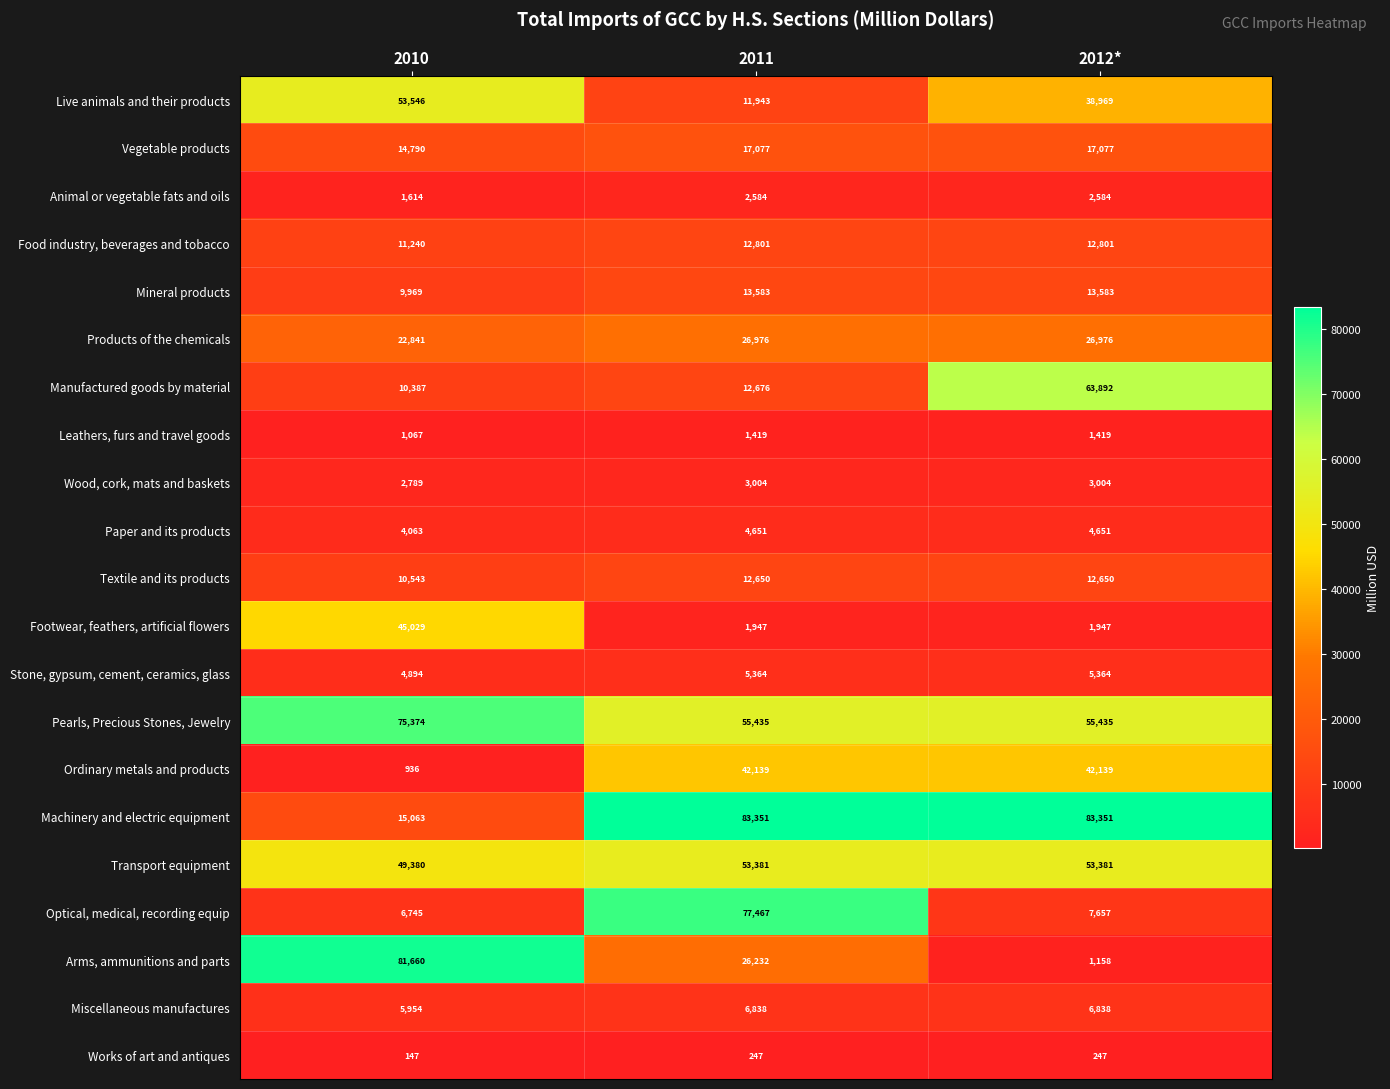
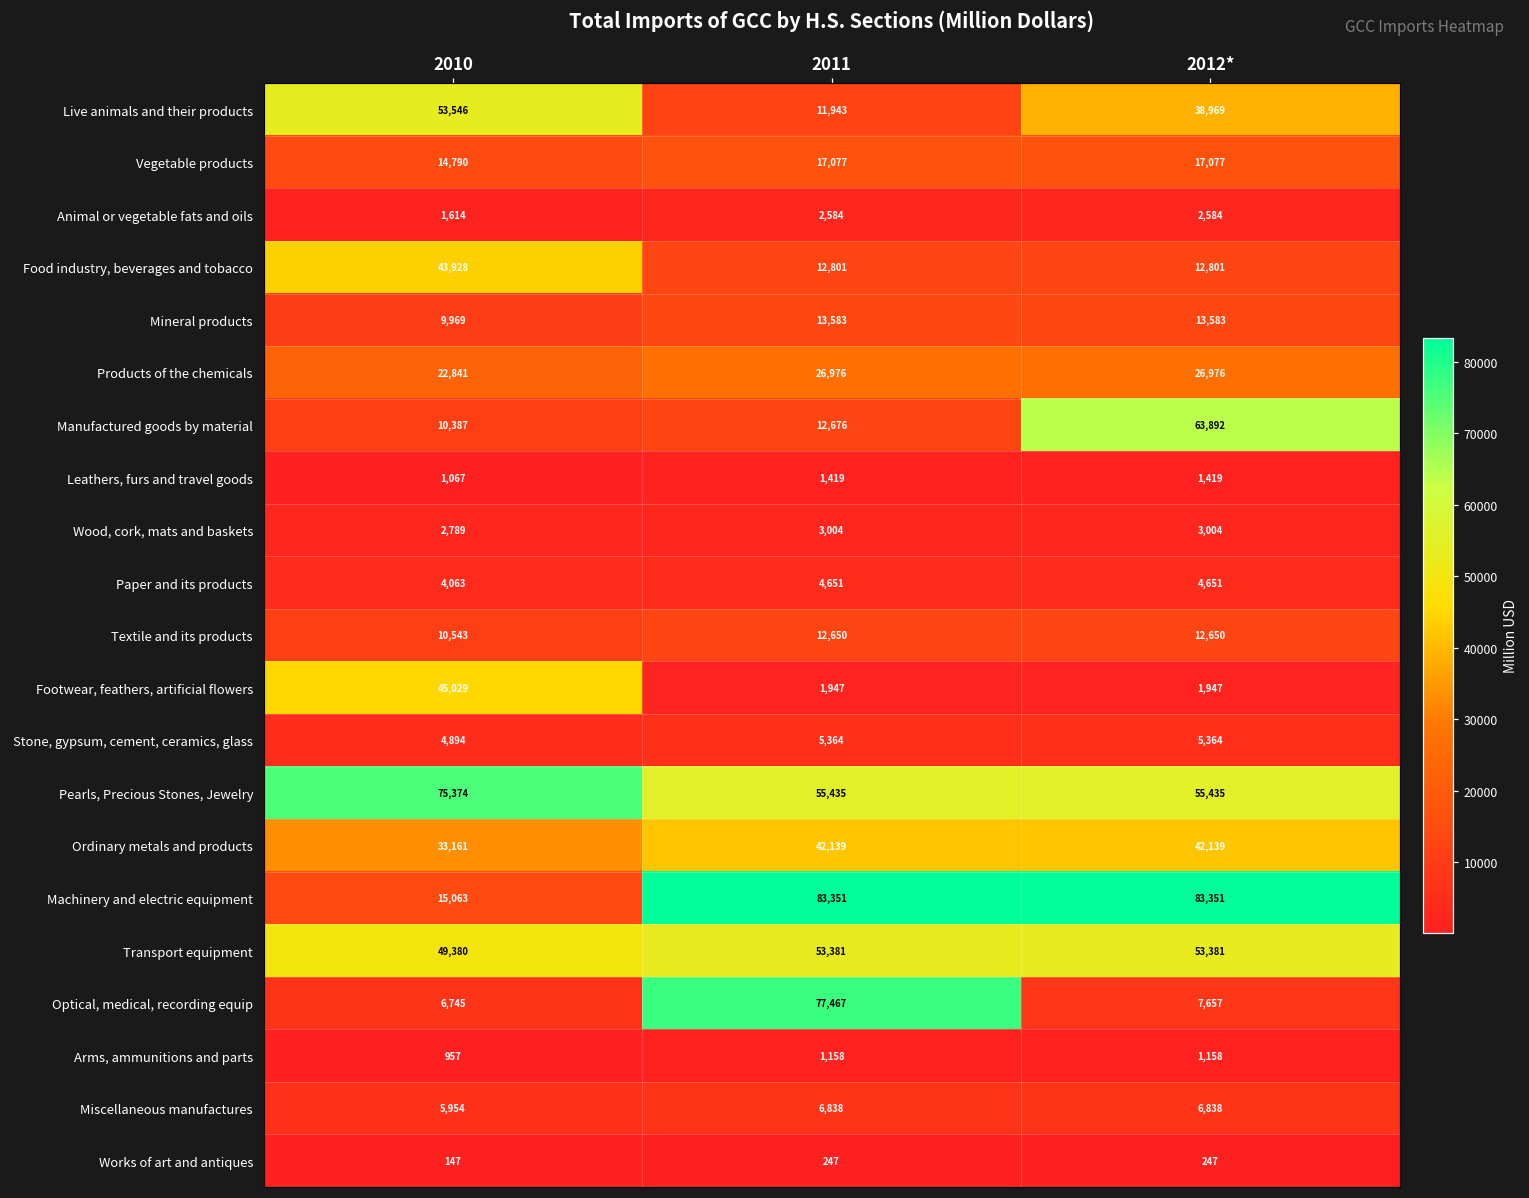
  {
    "Live animals and their products": {
      "2010": "53,546",
      "2011": "11,943",
      "2012*": "38,969"
    },
    "Vegetable products": {
      "2010": "14,790",
      "2011": "17,077",
      "2012*": "17,077"
    },
    "Animal or vegetable fats and oils": {
      "2010": "1,614",
      "2011": "2,584",
      "2012*": "2,584"
    },
    "Food industry, beverages and tobacco": {
-     "2010": "11,240",
+     "2010": "43,928",
      "2011": "12,801",
      "2012*": "12,801"
    },
    "Mineral products": {
      "2010": "9,969",
      "2011": "13,583",
      "2012*": "13,583"
    },
    "Products of the chemicals": {
      "2010": "22,841",
      "2011": "26,976",
      "2012*": "26,976"
    },
    "Manufactured goods by material": {
      "2010": "10,387",
      "2011": "12,676",
      "2012*": "63,892"
    },
    "Leathers, furs and travel goods": {
      "2010": "1,067",
      "2011": "1,419",
      "2012*": "1,419"
    },
    "Wood, cork, mats and baskets": {
      "2010": "2,789",
      "2011": "3,004",
      "2012*": "3,004"
    },
    "Paper and its products": {
      "2010": "4,063",
      "2011": "4,651",
      "2012*": "4,651"
    },
    "Textile and its products": {
      "2010": "10,543",
      "2011": "12,650",
      "2012*": "12,650"
    },
    "Footwear, feathers, artificial flowers": {
      "2010": "45,029",
      "2011": "1,947",
      "2012*": "1,947"
    },
    "Stone, gypsum, cement, ceramics, glass": {
      "2010": "4,894",
      "2011": "5,364",
      "2012*": "5,364"
    },
    "Pearls, Precious Stones, Jewelry": {
      "2010": "75,374",
      "2011": "55,435",
      "2012*": "55,435"
    },
    "Ordinary metals and products": {
-     "2010": "936",
+     "2010": "33,161",
      "2011": "42,139",
      "2012*": "42,139"
    },
    "Machinery and electric equipment": {
      "2010": "15,063",
      "2011": "83,351",
      "2012*": "83,351"
    },
    "Transport equipment": {
      "2010": "49,380",
      "2011": "53,381",
      "2012*": "53,381"
    },
    "Optical, medical, recording equip": {
      "2010": "6,745",
      "2011": "77,467",
      "2012*": "7,657"
    },
    "Arms, ammunitions and parts": {
-     "2010": "81,660",
-     "2011": "26,232",
+     "2010": "957",
+     "2011": "1,158",
      "2012*": "1,158"
    },
    "Miscellaneous manufactures": {
      "2010": "5,954",
      "2011": "6,838",
      "2012*": "6,838"
    },
    "Works of art and antiques": {
      "2010": "147",
      "2011": "247",
      "2012*": "247"
    }
  }
